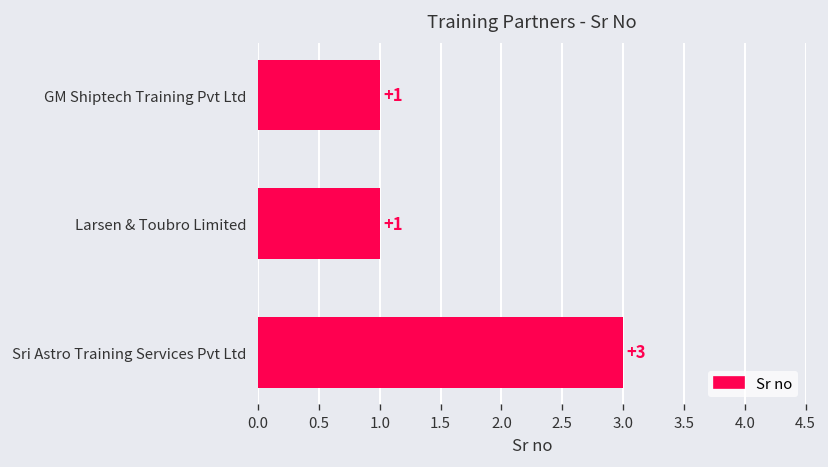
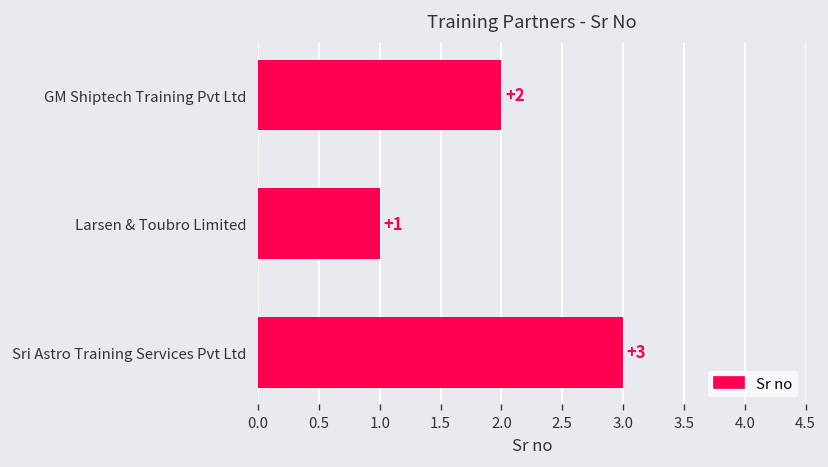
  {
-   "GM Shiptech Training Pvt Ltd": "+1",
+   "GM Shiptech Training Pvt Ltd": "+2",
    "Larsen & Toubro Limited": "+1",
    "Sri Astro Training Services Pvt Ltd": "+3"
  }
